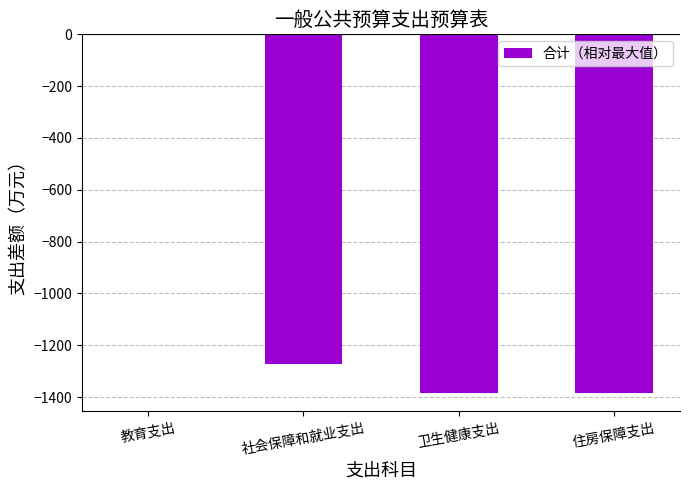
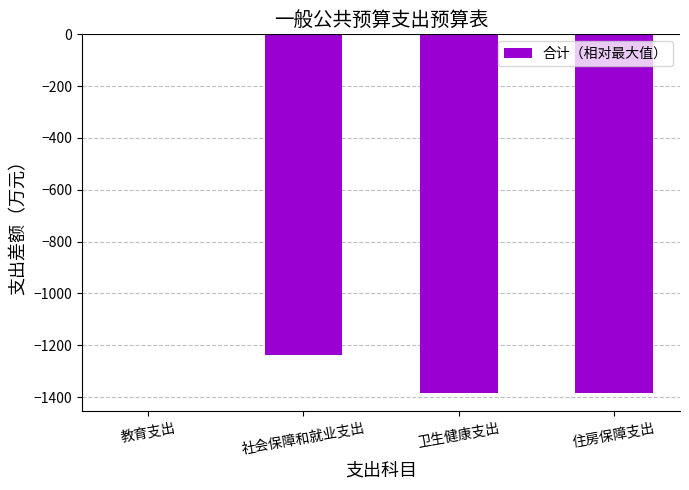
  {
    "教育支出": 0,
-   "社会保障和就业支出": -1270,
+   "社会保障和就业支出": -1240,
    "卫生健康支出": -1380,
    "住房保障支出": -1390
  }
